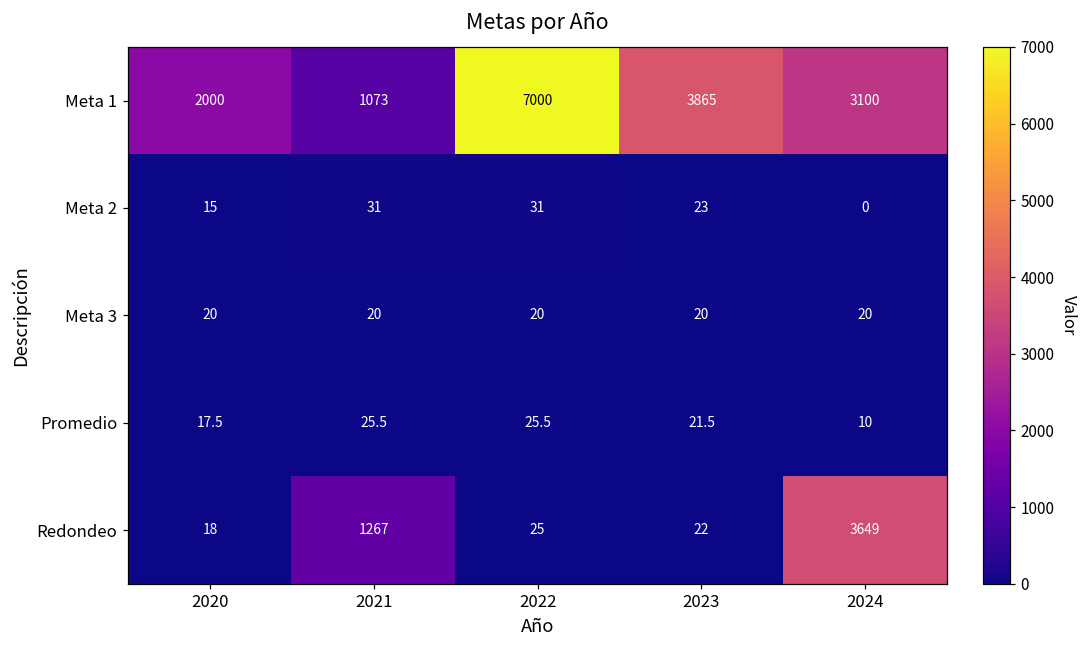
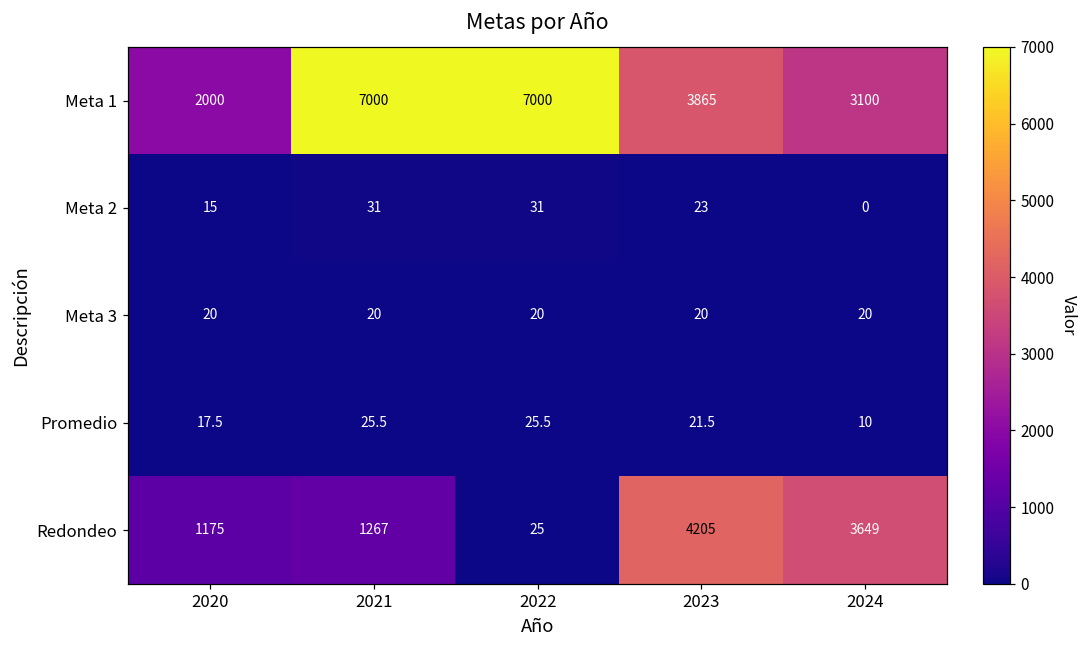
  {
    "Meta 1": {
      "2020": 2000,
-     "2021": 1073,
+     "2021": 7000,
      "2022": 7000,
      "2023": 3865,
      "2024": 3100
    },
    "Meta 2": {
      "2020": 15,
      "2021": 31,
      "2022": 31,
      "2023": 23,
      "2024": 0
    },
    "Meta 3": {
      "2020": 20,
      "2021": 20,
      "2022": 20,
      "2023": 20,
      "2024": 20
    },
    "Promedio": {
      "2020": 17.5,
      "2021": 25.5,
      "2022": 25.5,
      "2023": 21.5,
      "2024": 10
    },
    "Redondeo": {
-     "2020": 18,
+     "2020": 1175,
      "2021": 1267,
      "2022": 25,
-     "2023": 22,
+     "2023": 4205,
      "2024": 3649
    }
  }
